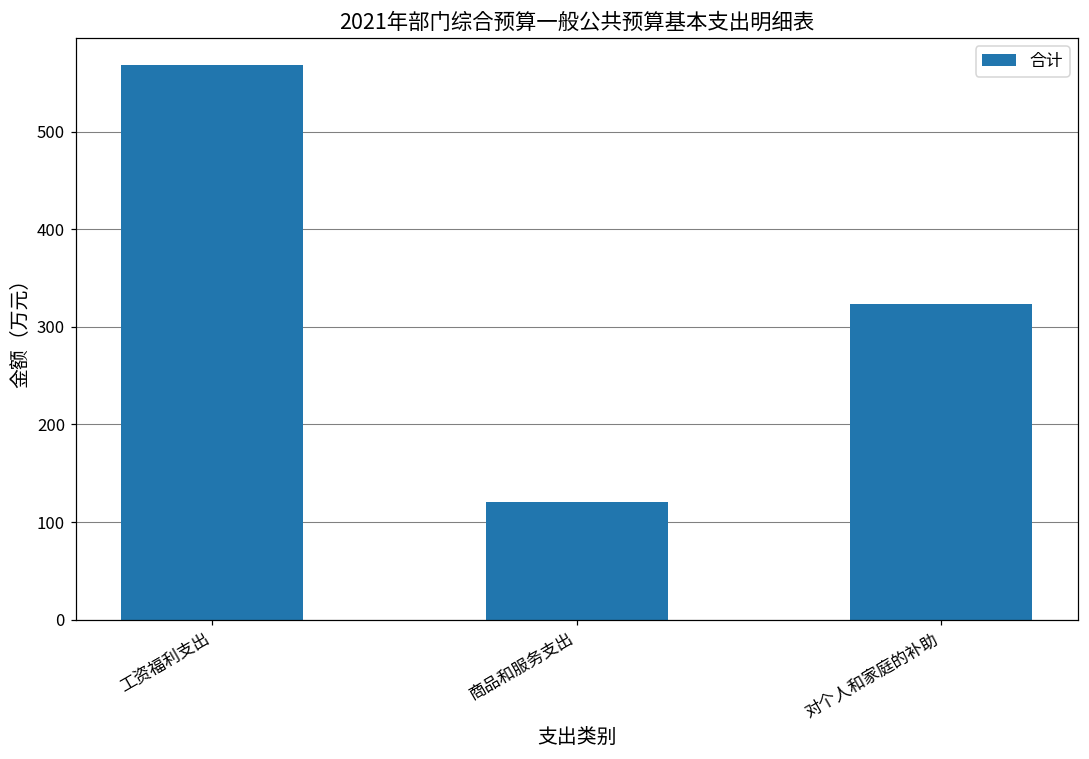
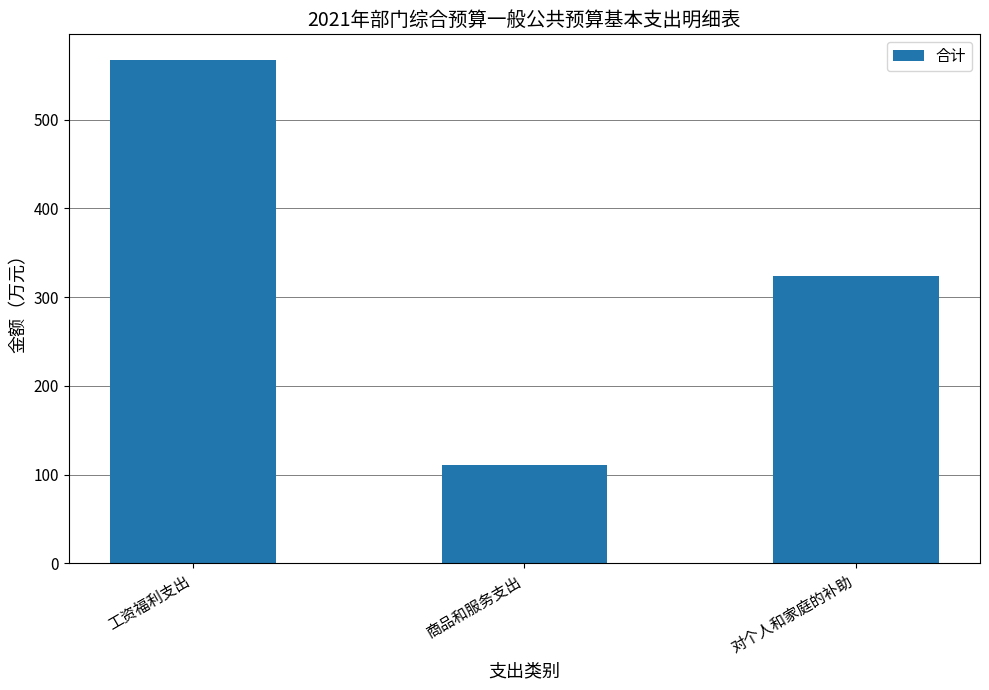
  {
    "工资福利支出": 570,
-   "商品和服务支出": 120,
+   "商品和服务支出": 110,
    "对个人和家庭的补助": 320
  }
